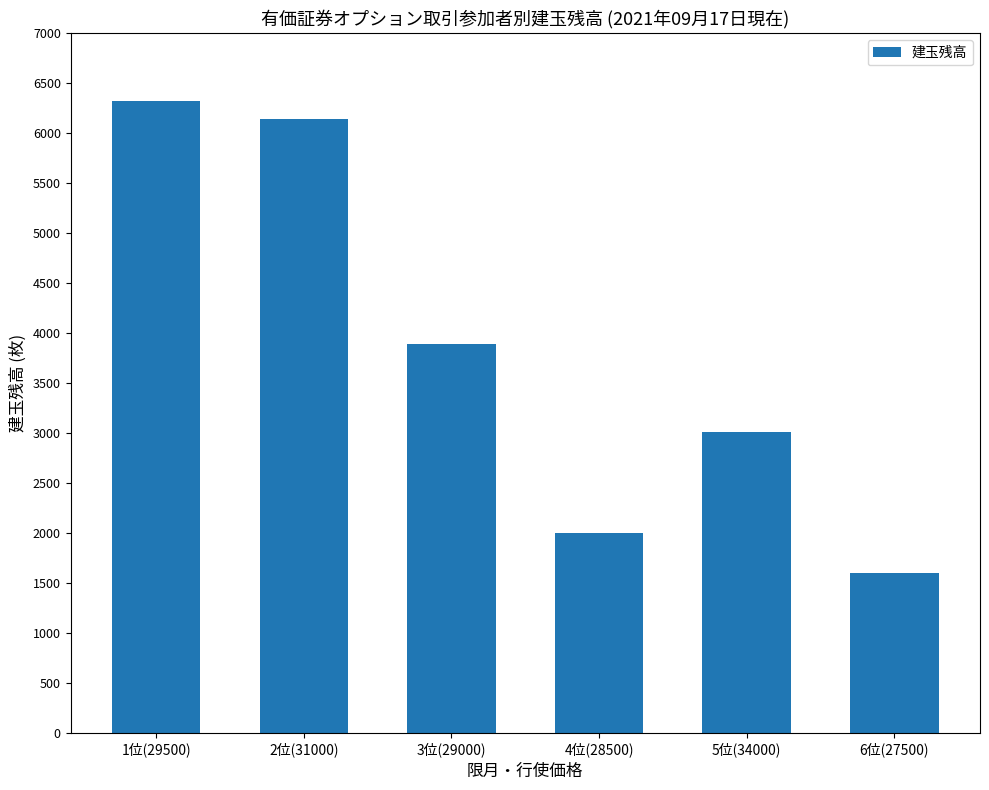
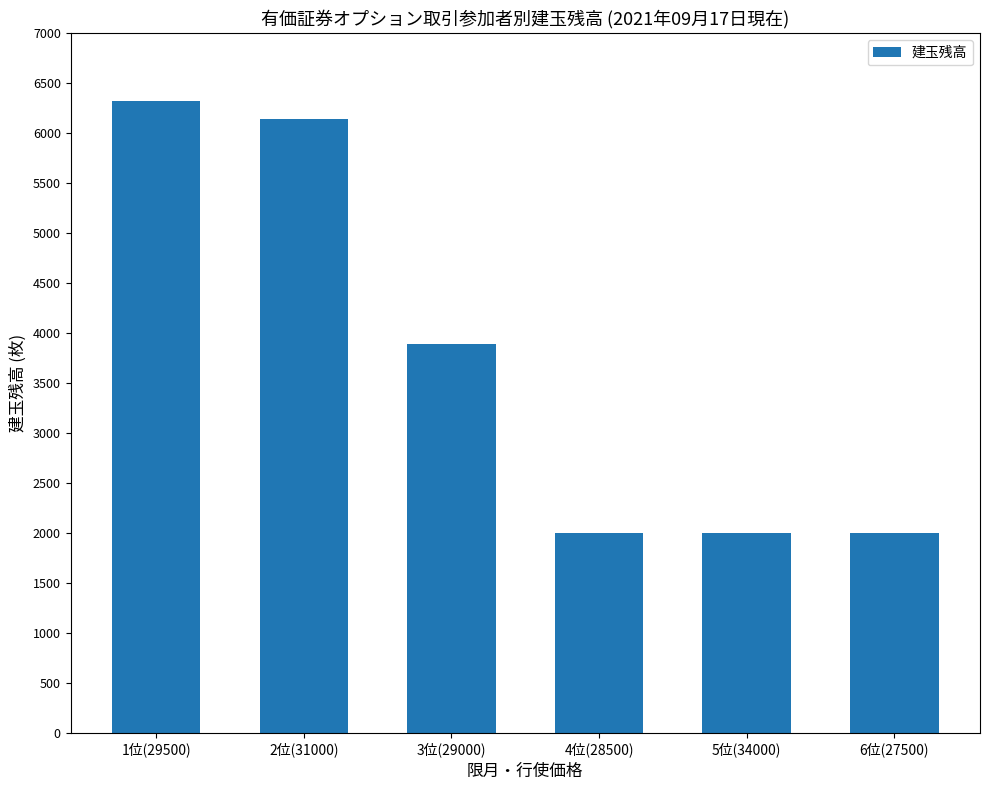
  {
    "1位(29500)": 6300,
    "2位(31000)": 6100,
    "3位(29000)": 3900,
    "4位(28500)": 2000,
-   "5位(34000)": 3000,
-   "6位(27500)": 1600
+   "5位(34000)": 2000,
+   "6位(27500)": 2000
  }
